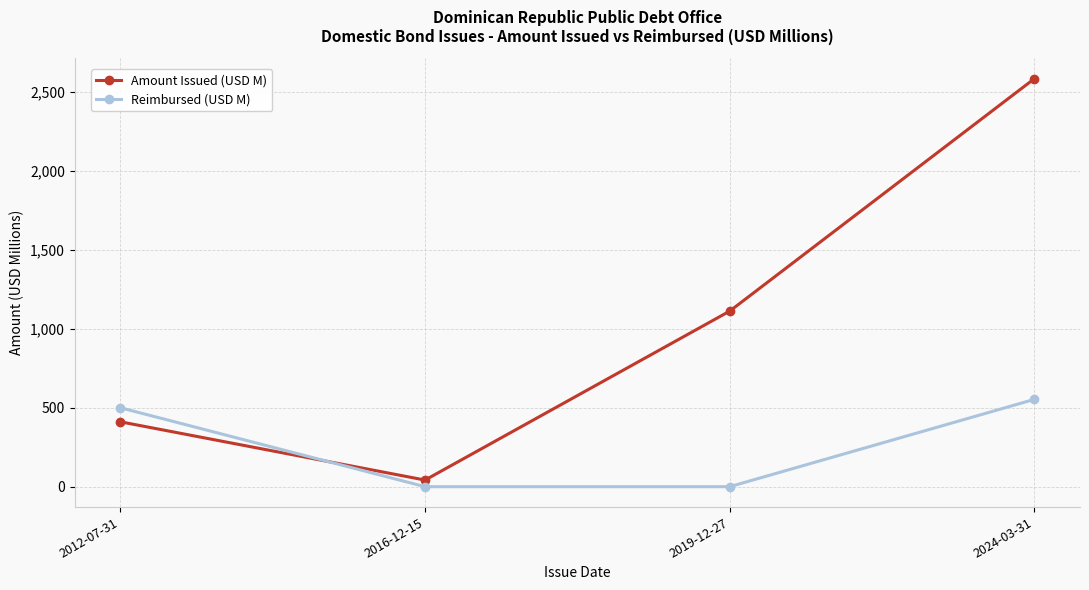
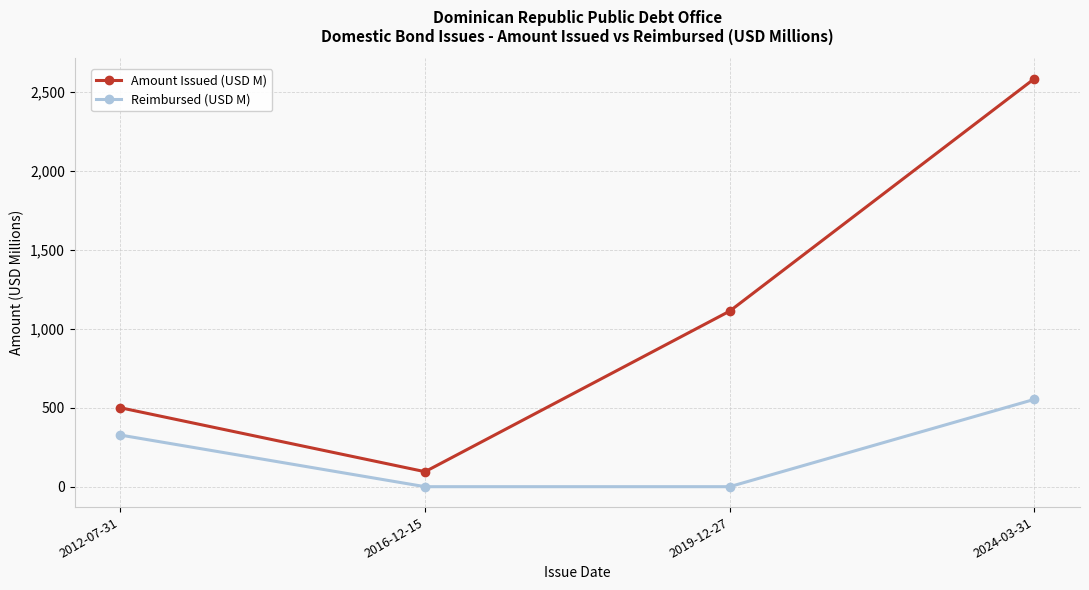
  {
    "Amount Issued (USD M)": {
-     "2012-07-31": "410",
-     "2016-12-15": "40",
+     "2012-07-31": "500",
+     "2016-12-15": "100",
      "2019-12-27": "1,110",
      "2024-03-31": "2,580"
    },
    "Reimbursed (USD M)": {
-     "2012-07-31": "500",
+     "2012-07-31": "330",
      "2016-12-15": "0",
      "2019-12-27": "0",
      "2024-03-31": "550"
    }
  }
